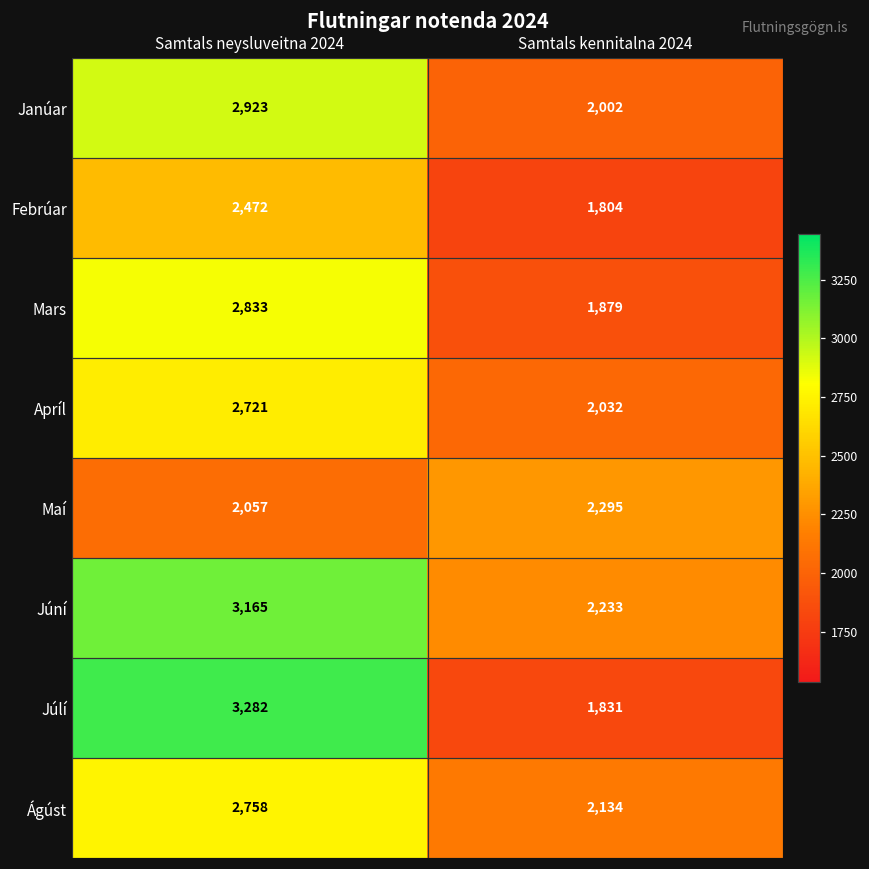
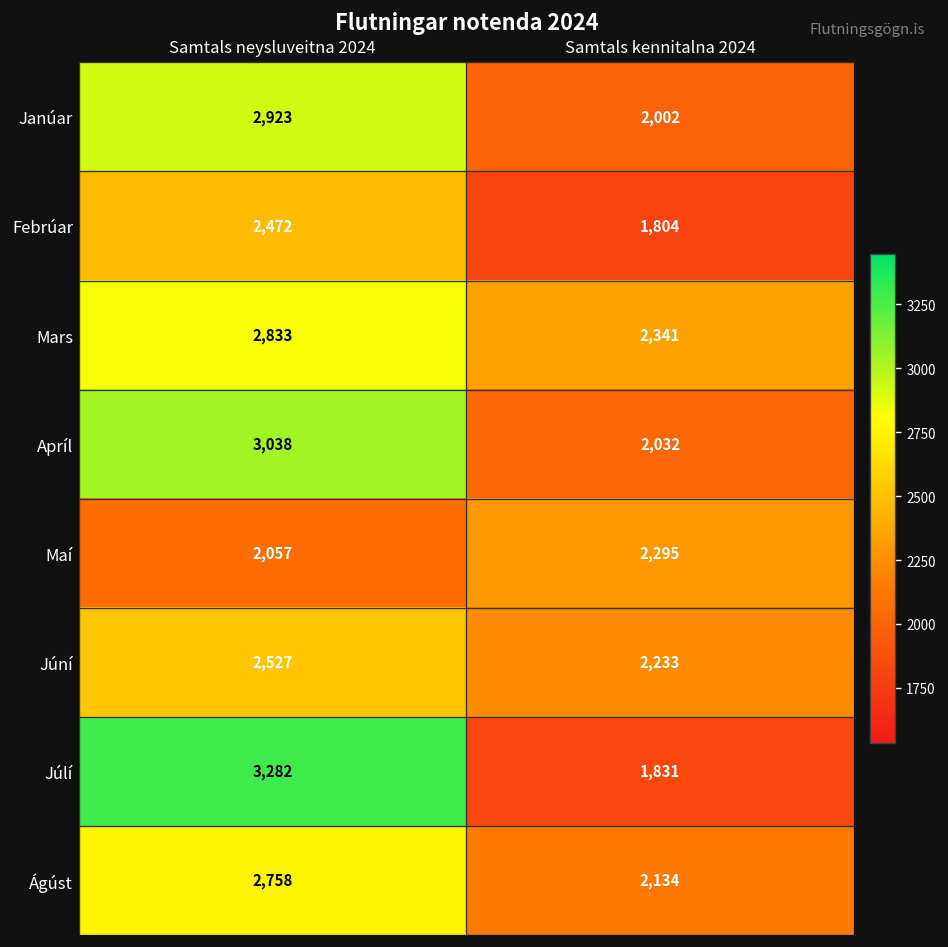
  {
    "Janúar": {
      "Samtals neysluveitna 2024": "2,923",
      "Samtals kennitalna 2024": "2,002"
    },
    "Febrúar": {
      "Samtals neysluveitna 2024": "2,472",
      "Samtals kennitalna 2024": "1,804"
    },
    "Mars": {
      "Samtals neysluveitna 2024": "2,833",
-     "Samtals kennitalna 2024": "1,879"
+     "Samtals kennitalna 2024": "2,341"
    },
    "Apríl": {
-     "Samtals neysluveitna 2024": "2,721",
+     "Samtals neysluveitna 2024": "3,038",
      "Samtals kennitalna 2024": "2,032"
    },
    "Maí": {
      "Samtals neysluveitna 2024": "2,057",
      "Samtals kennitalna 2024": "2,295"
    },
    "Júní": {
-     "Samtals neysluveitna 2024": "3,165",
+     "Samtals neysluveitna 2024": "2,527",
      "Samtals kennitalna 2024": "2,233"
    },
    "Júlí": {
      "Samtals neysluveitna 2024": "3,282",
      "Samtals kennitalna 2024": "1,831"
    },
    "Ágúst": {
      "Samtals neysluveitna 2024": "2,758",
      "Samtals kennitalna 2024": "2,134"
    }
  }
